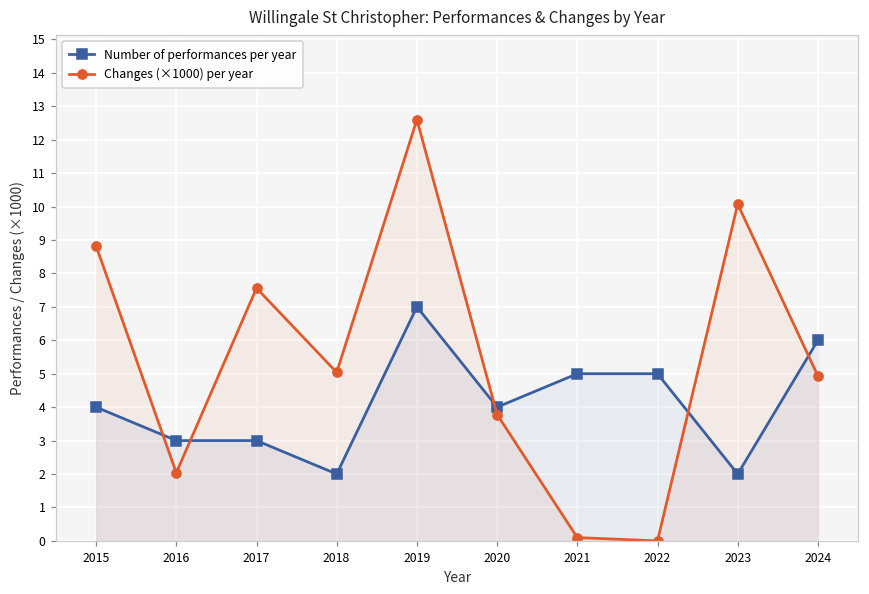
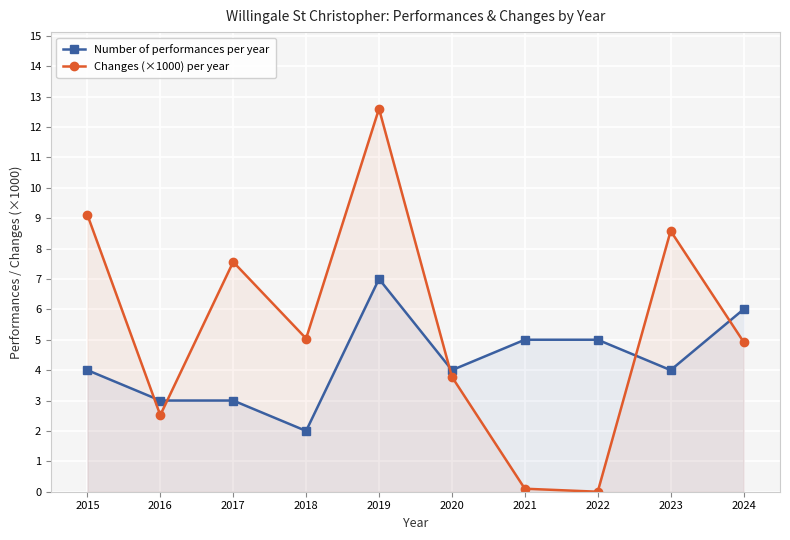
  {
    "Number of performances per year": {
      "2015": 4,
      "2016": 3,
      "2017": 3,
      "2018": 2,
      "2019": 7,
      "2020": 4,
      "2021": 5,
      "2022": 5,
-     "2023": 2,
+     "2023": 4,
      "2024": 6
    },
    "Changes (×1000) per year": {
-     "2015": 8.8,
-     "2016": 2.0,
+     "2015": 9.1,
+     "2016": 2.5,
      "2017": 7.6,
      "2018": 5.0,
      "2019": 12.6,
      "2020": 3.8,
      "2021": 0.1,
      "2022": 0.0,
-     "2023": 10.1,
+     "2023": 8.6,
      "2024": 4.9
    }
  }
